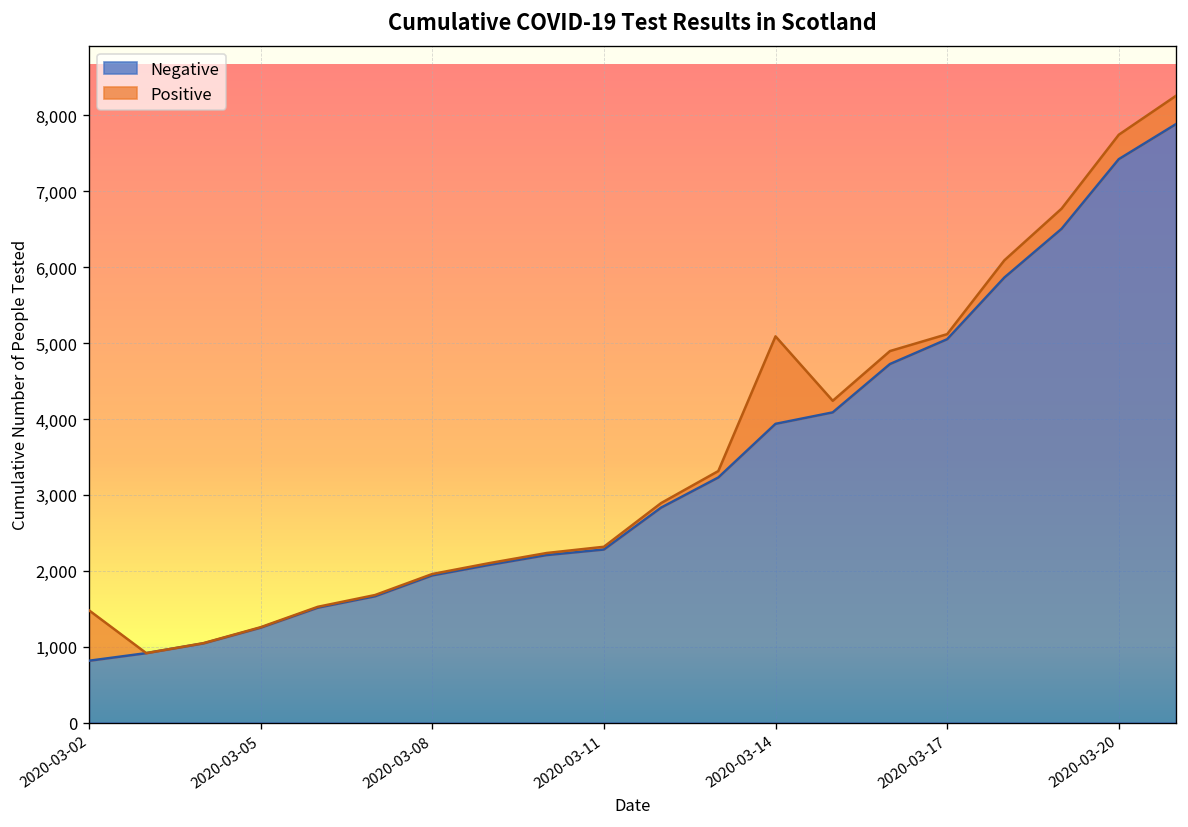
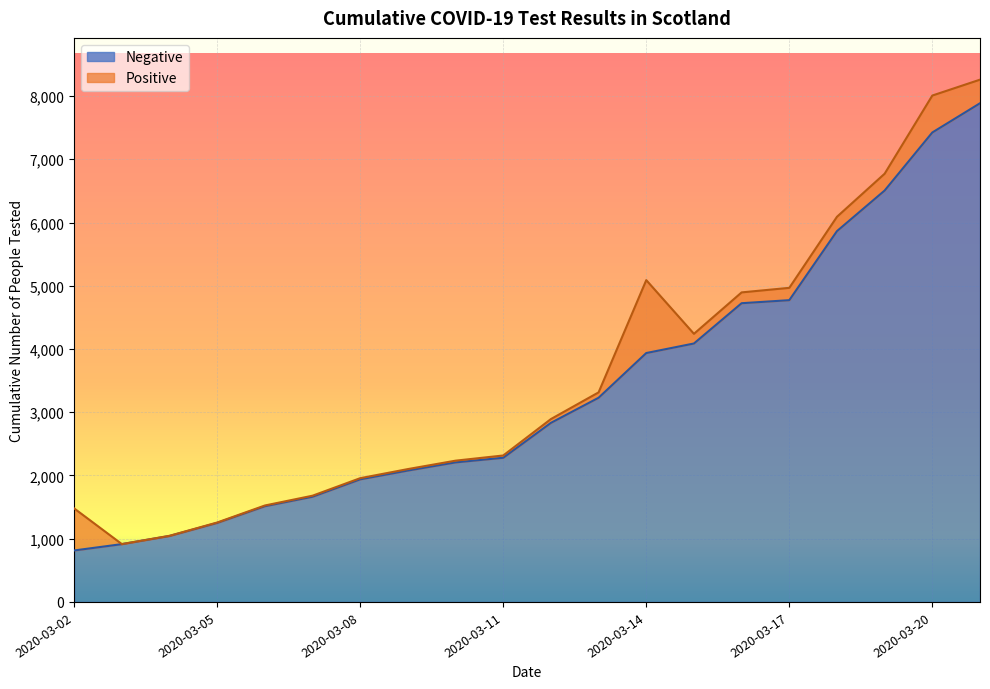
  {
    "Negative": {
      "2020-03-02": "800",
      "2020-03-14": "3,900",
-     "2020-03-17": "5,100",
+     "2020-03-17": "4,800",
      "2020-03-20": "7,400"
    },
    "Positive": {
      "2020-03-02": "700",
      "2020-03-14": "1,200",
-     "2020-03-17": "100",
-     "2020-03-20": "300"
+     "2020-03-17": "200",
+     "2020-03-20": "600"
    }
  }
